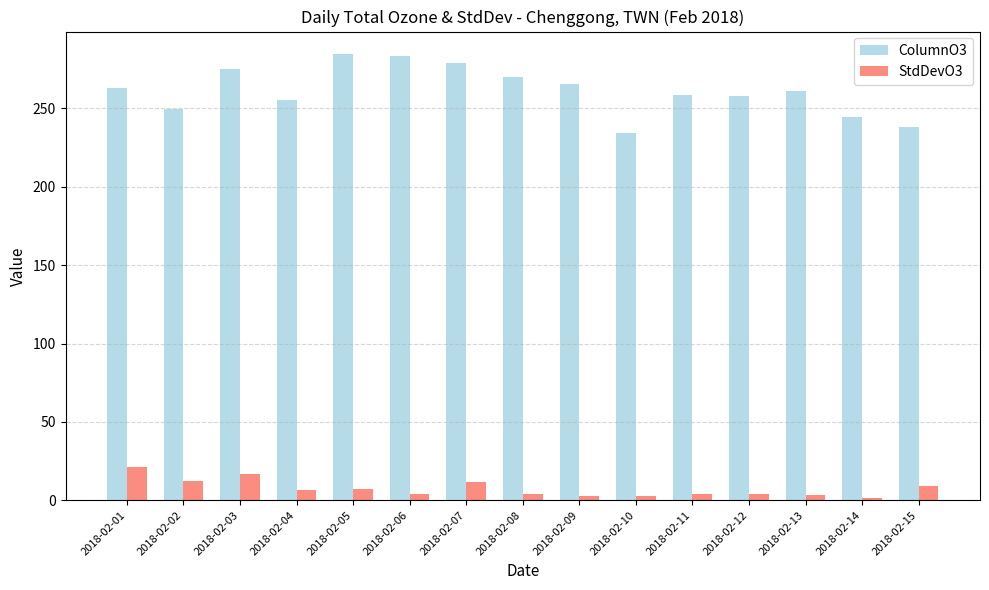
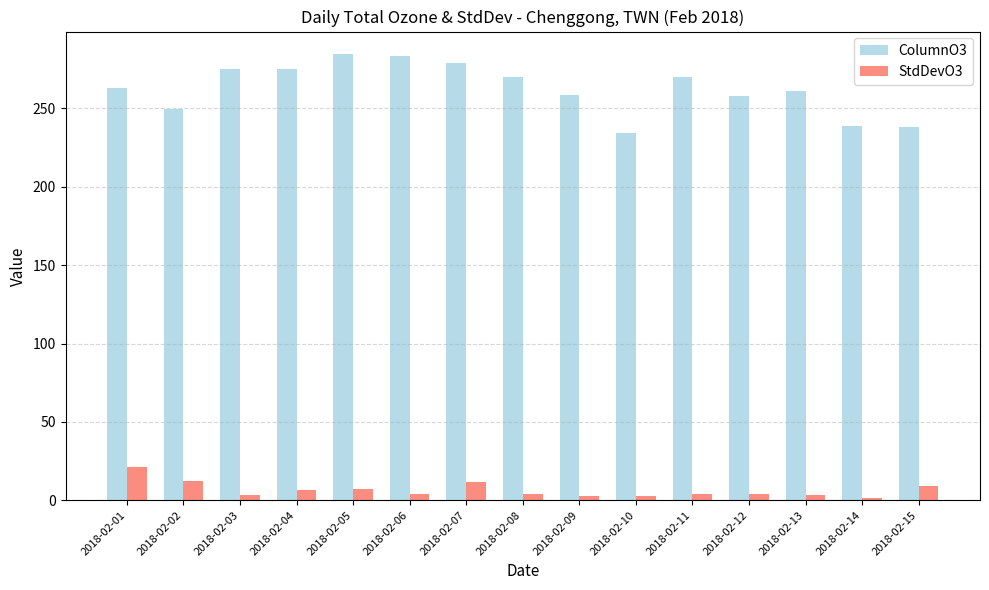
  {
    "ColumnO3": {
      "2018-02-01": 263,
      "2018-02-02": 250,
      "2018-02-03": 275,
-     "2018-02-04": 256,
+     "2018-02-04": 275,
      "2018-02-05": 285,
      "2018-02-06": 284,
      "2018-02-07": 279,
      "2018-02-08": 270,
-     "2018-02-09": 265,
+     "2018-02-09": 258,
      "2018-02-10": 234,
-     "2018-02-11": 258,
+     "2018-02-11": 270,
      "2018-02-12": 258,
      "2018-02-13": 261,
-     "2018-02-14": 245,
+     "2018-02-14": 239,
      "2018-02-15": 238
    },
    "StdDevO3": {
      "2018-02-01": 22,
      "2018-02-02": 12,
-     "2018-02-03": 17,
+     "2018-02-03": 3,
      "2018-02-04": 7,
      "2018-02-05": 7,
      "2018-02-06": 4,
      "2018-02-07": 12,
      "2018-02-08": 4,
      "2018-02-09": 3,
      "2018-02-10": 3,
      "2018-02-11": 4,
      "2018-02-12": 4,
      "2018-02-13": 3,
      "2018-02-14": 2,
      "2018-02-15": 9
    }
  }
